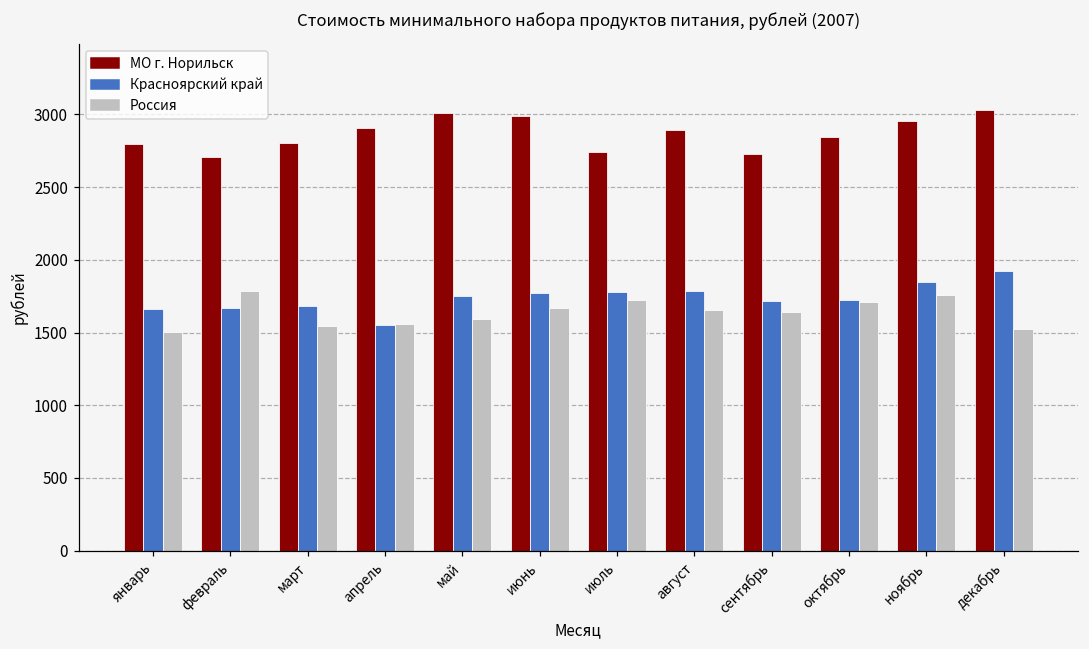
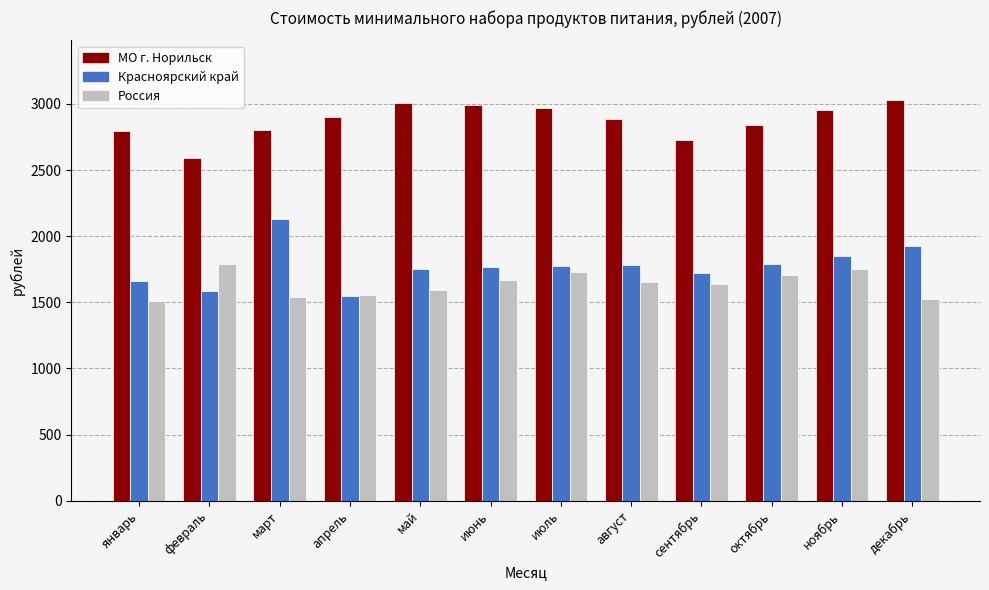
  {
    "МО г. Норильск": {
      "январь": 2800,
-     "февраль": 2700,
+     "февраль": 2590,
      "март": 2800,
      "апрель": 2900,
      "май": 3010,
      "июнь": 2990,
-     "июль": 2740,
+     "июль": 2970,
      "август": 2890,
      "сентябрь": 2730,
      "октябрь": 2840,
      "ноябрь": 2960,
      "декабрь": 3030
    },
    "Красноярский край": {
      "январь": 1660,
-     "февраль": 1670,
-     "март": 1680,
+     "февраль": 1580,
+     "март": 2130,
      "апрель": 1550,
      "май": 1750,
      "июнь": 1770,
      "июль": 1780,
      "август": 1780,
      "сентябрь": 1720,
-     "октябрь": 1720,
+     "октябрь": 1790,
      "ноябрь": 1850,
      "декабрь": 1920
    },
    "Россия": {
      "январь": 1510,
      "февраль": 1790,
      "март": 1540,
      "апрель": 1560,
      "май": 1590,
      "июнь": 1670,
      "июль": 1730,
      "август": 1660,
      "сентябрь": 1640,
      "октябрь": 1710,
      "ноябрь": 1750,
      "декабрь": 1530
    }
  }
